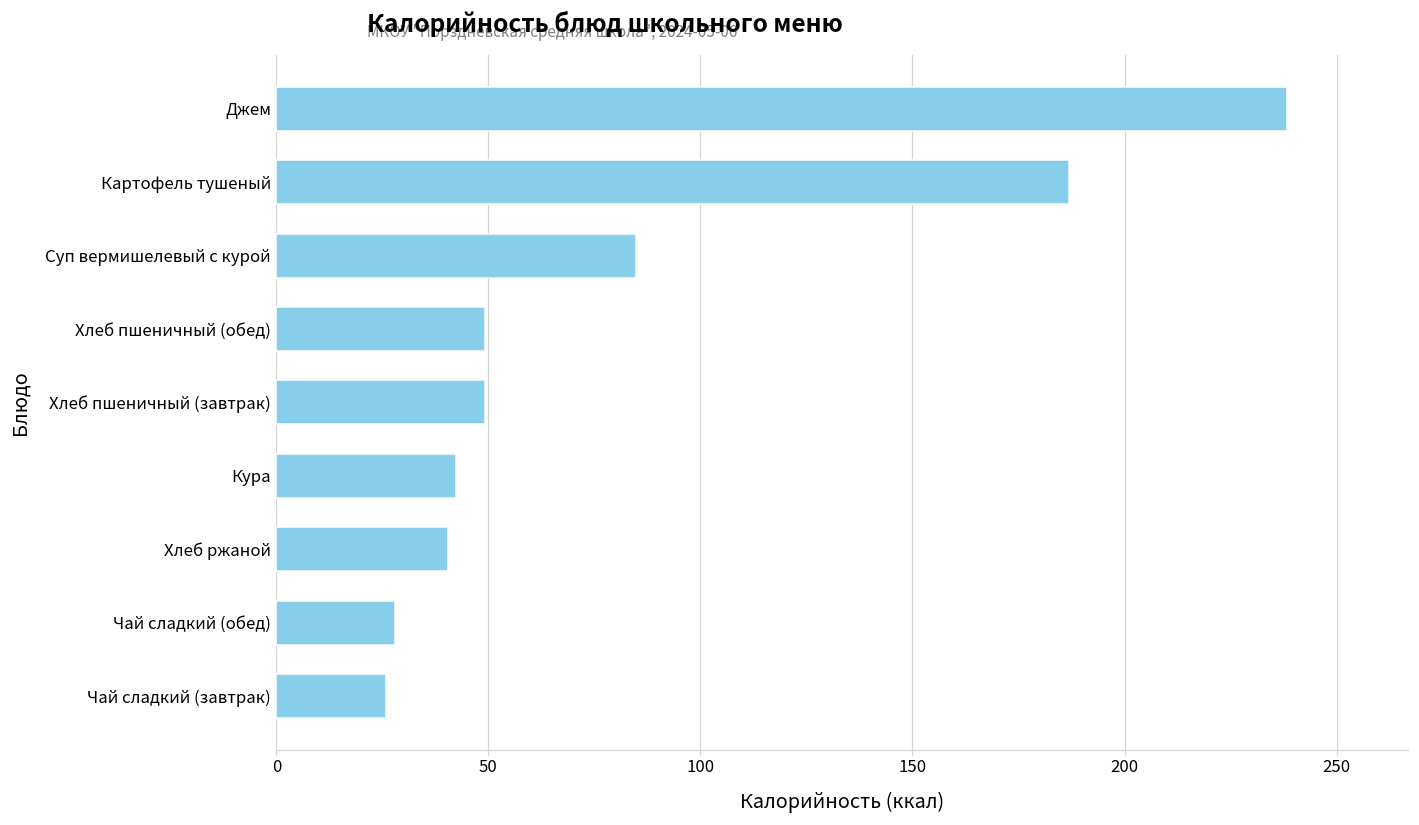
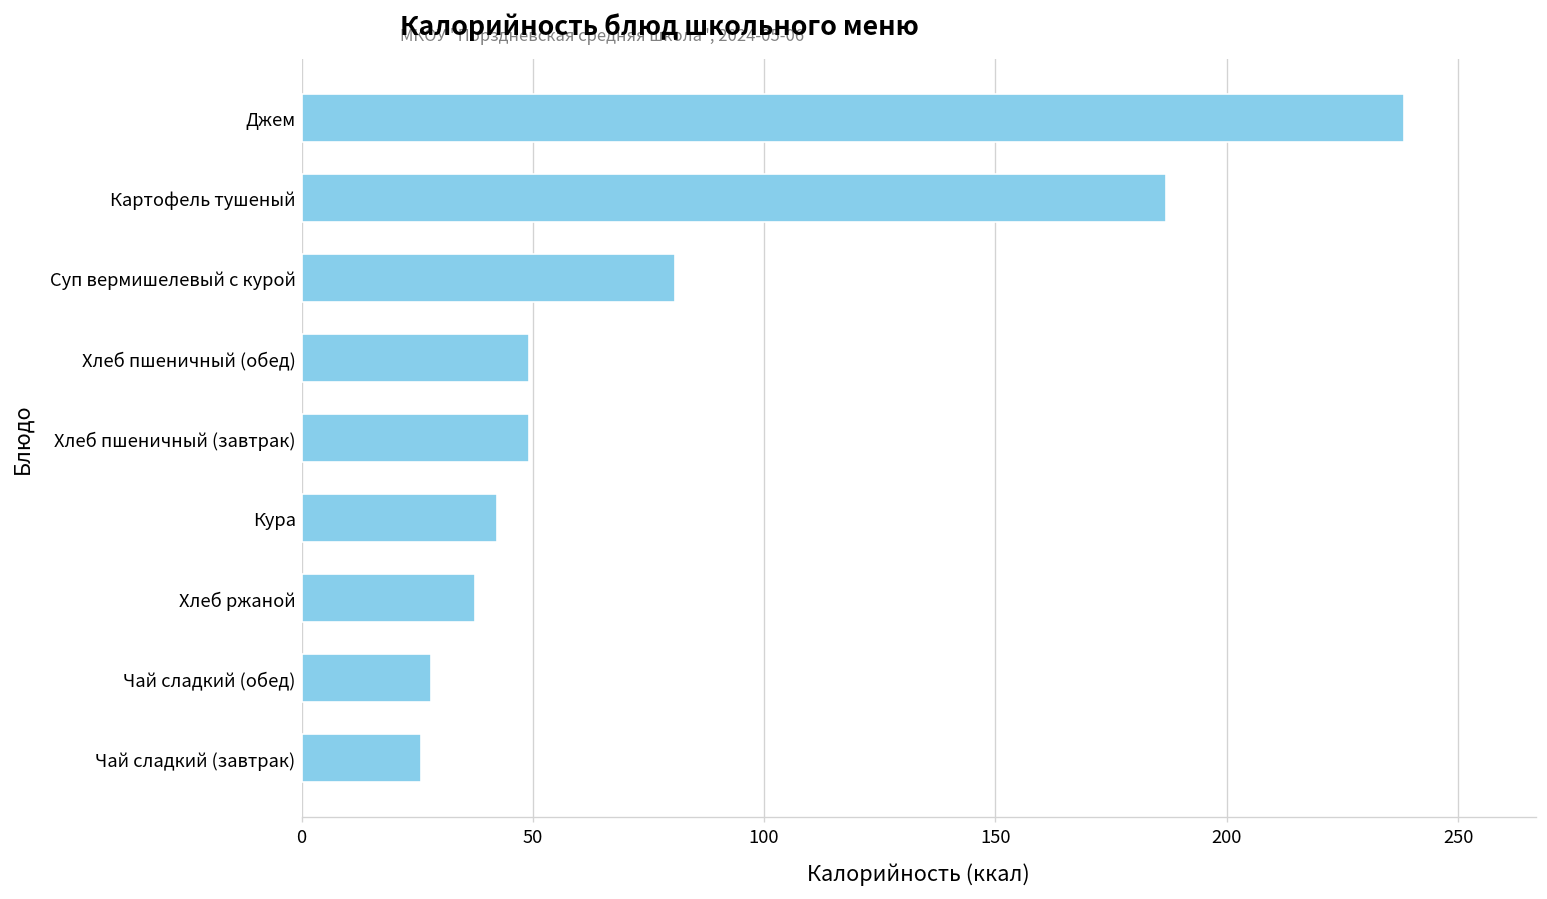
  {
    "Джем": 238,
    "Картофель тушеный": 187,
-   "Суп вермишелевый с курой": 85,
+   "Суп вермишелевый с курой": 81,
    "Хлеб пшеничный (обед)": 49,
    "Хлеб пшеничный (завтрак)": 49,
    "Кура": 42,
-   "Хлеб ржаной": 41,
+   "Хлеб ржаной": 37,
    "Чай сладкий (обед)": 28,
    "Чай сладкий (завтрак)": 26
  }
